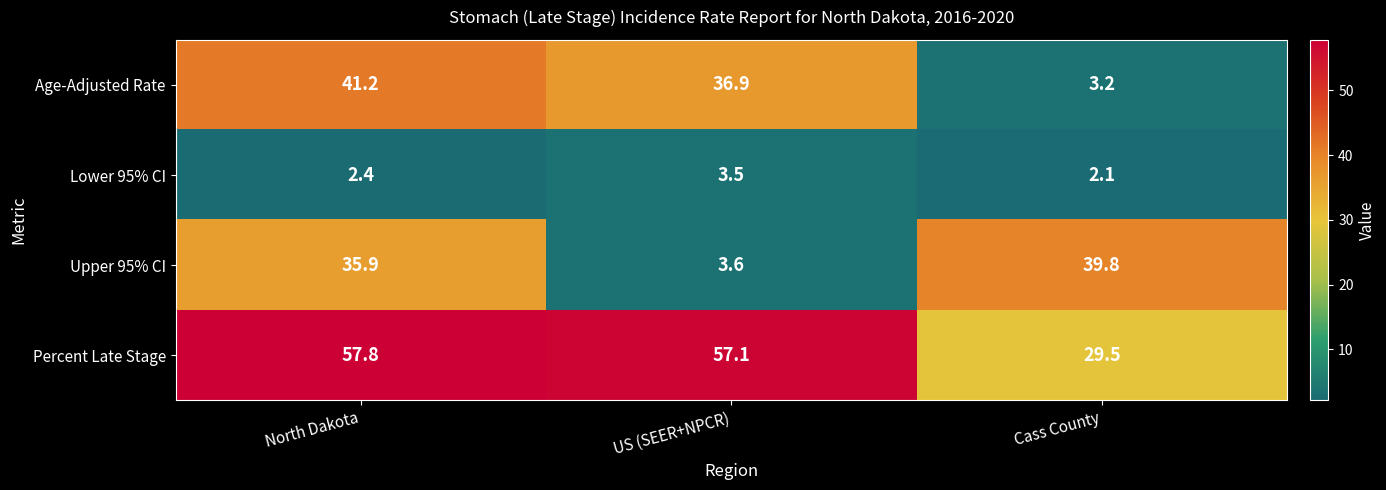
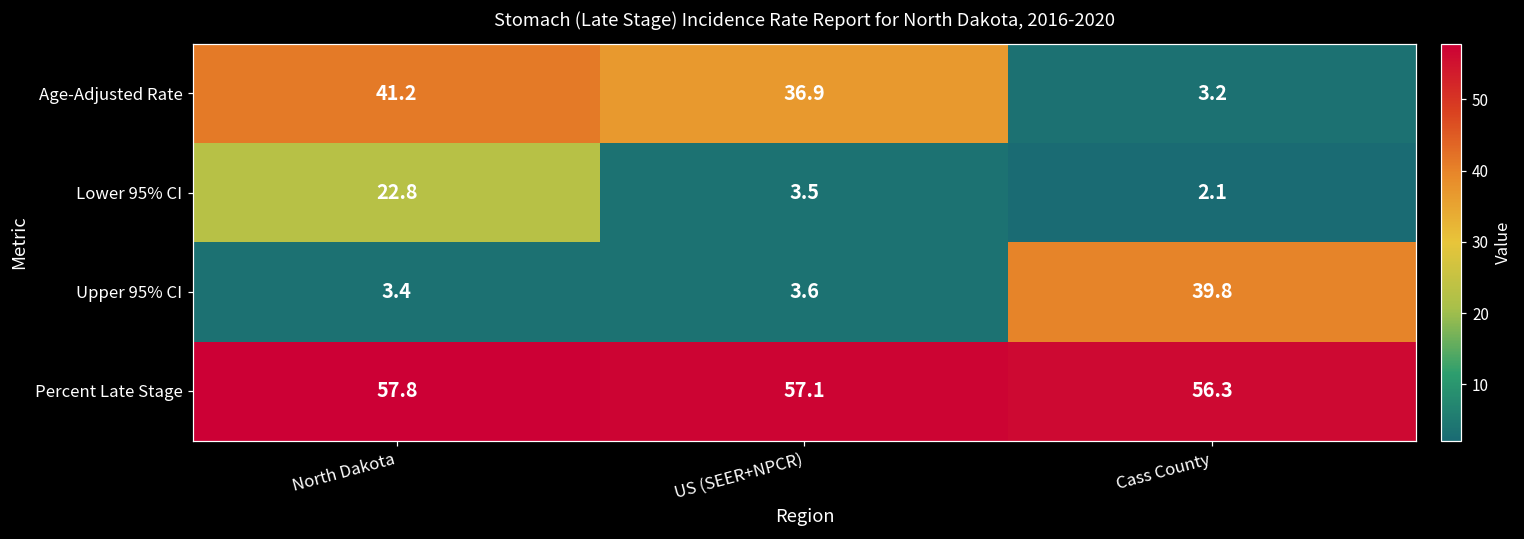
  {
    "Age-Adjusted Rate": {
      "North Dakota": 41.2,
      "US (SEER+NPCR)": 36.9,
      "Cass County": 3.2
    },
    "Lower 95% CI": {
-     "North Dakota": 2.4,
+     "North Dakota": 22.8,
      "US (SEER+NPCR)": 3.5,
      "Cass County": 2.1
    },
    "Upper 95% CI": {
-     "North Dakota": 35.9,
+     "North Dakota": 3.4,
      "US (SEER+NPCR)": 3.6,
      "Cass County": 39.8
    },
    "Percent Late Stage": {
      "North Dakota": 57.8,
      "US (SEER+NPCR)": 57.1,
-     "Cass County": 29.5
+     "Cass County": 56.3
    }
  }
